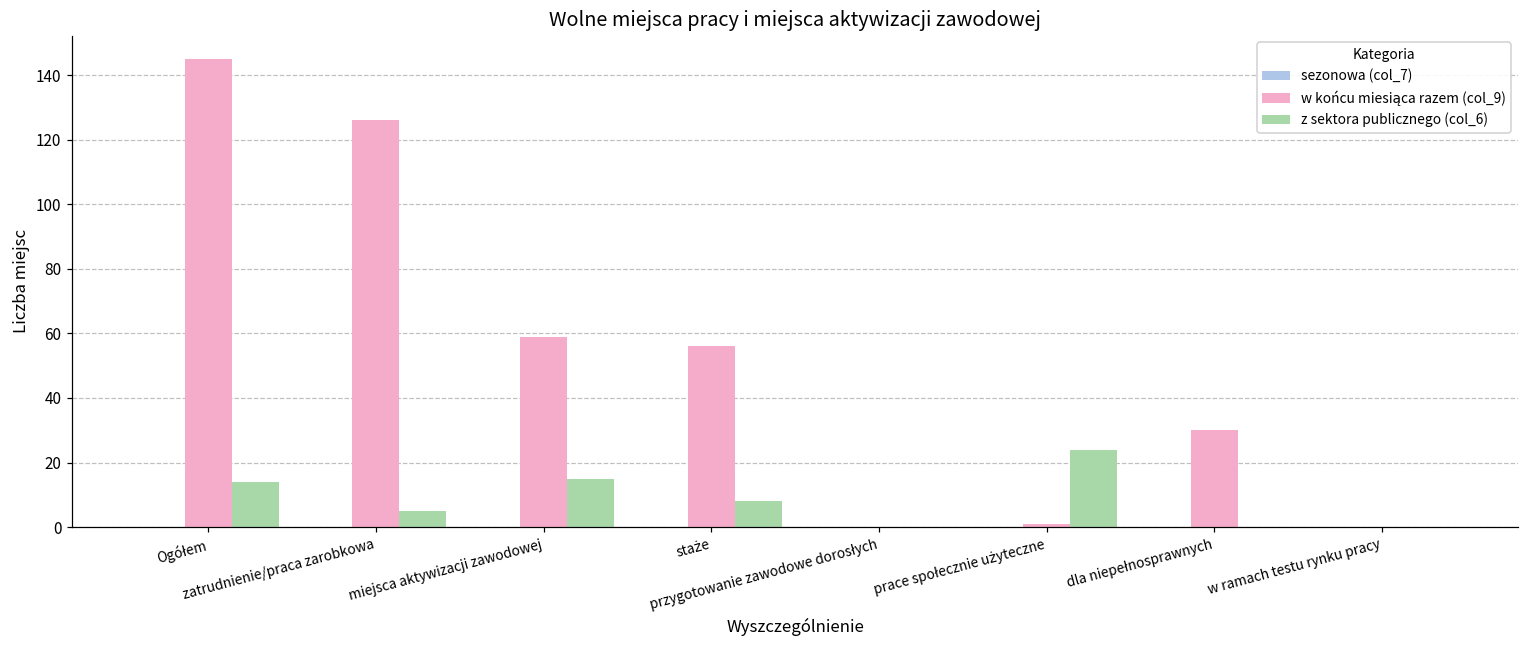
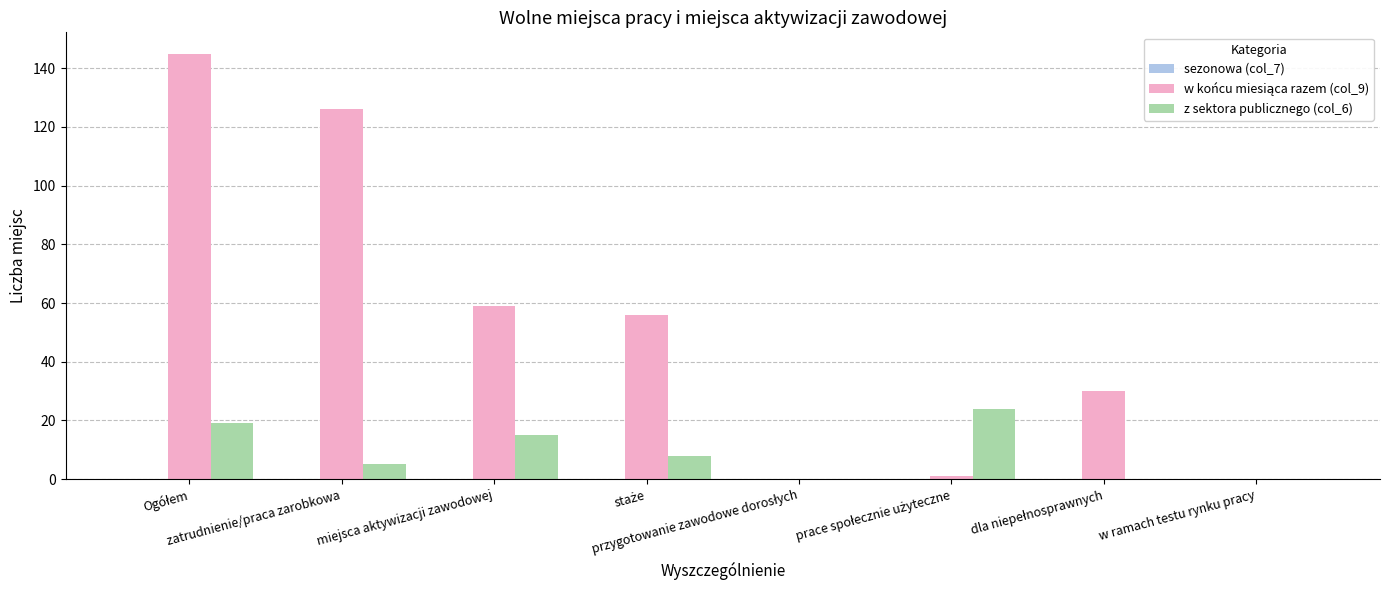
  {
    "sezonowa (col_7)": {
      "Ogółem": 0,
      "zatrudnienie/praca zarobkowa": 0,
      "miejsca aktywizacji zawodowej": 0,
      "staże": 0,
      "przygotowanie zawodowe dorosłych": 0,
      "prace społecznie użyteczne": 0,
      "dla niepełnosprawnych": 0,
      "w ramach testu rynku pracy": 0
    },
    "w końcu miesiąca razem (col_9)": {
      "Ogółem": 145,
      "zatrudnienie/praca zarobkowa": 126,
      "miejsca aktywizacji zawodowej": 59,
      "staże": 56,
      "przygotowanie zawodowe dorosłych": 0,
      "prace społecznie użyteczne": 1,
      "dla niepełnosprawnych": 30,
      "w ramach testu rynku pracy": 0
    },
    "z sektora publicznego (col_6)": {
-     "Ogółem": 14,
+     "Ogółem": 19,
      "zatrudnienie/praca zarobkowa": 5,
      "miejsca aktywizacji zawodowej": 15,
      "staże": 8,
      "przygotowanie zawodowe dorosłych": 0,
      "prace społecznie użyteczne": 24,
      "dla niepełnosprawnych": 0,
      "w ramach testu rynku pracy": 0
    }
  }
